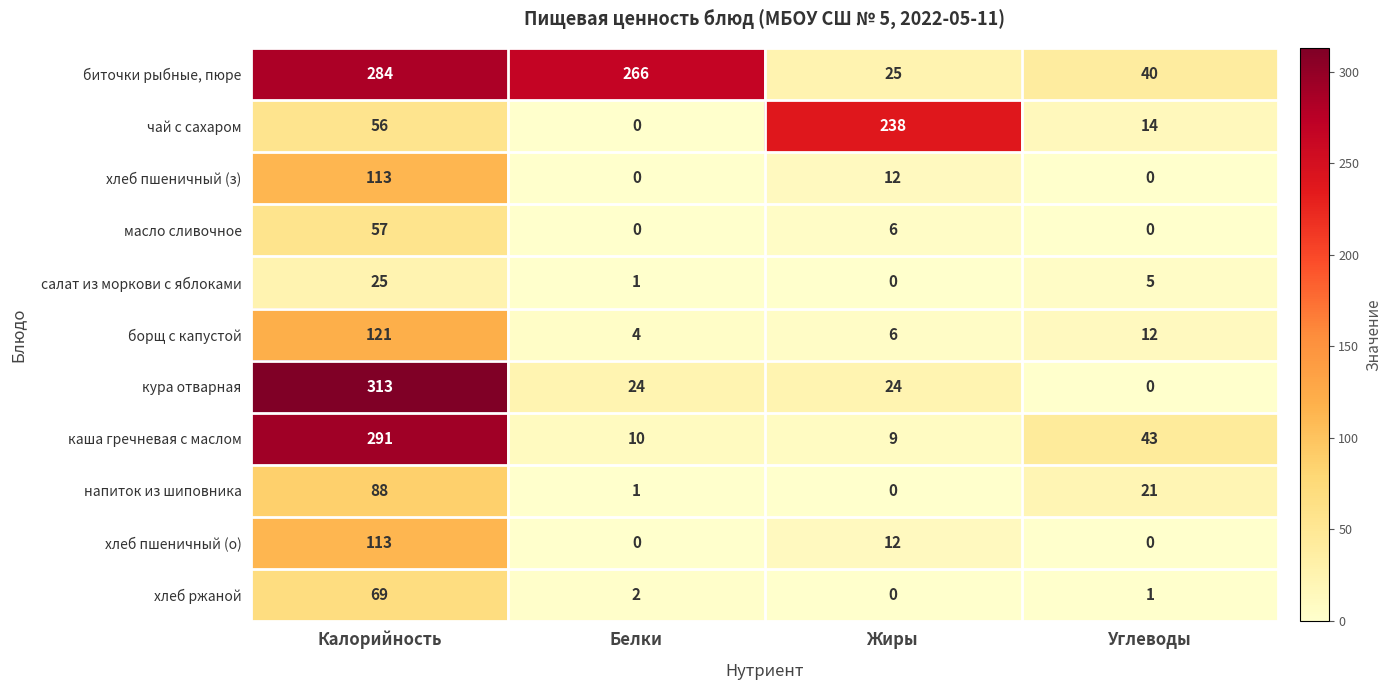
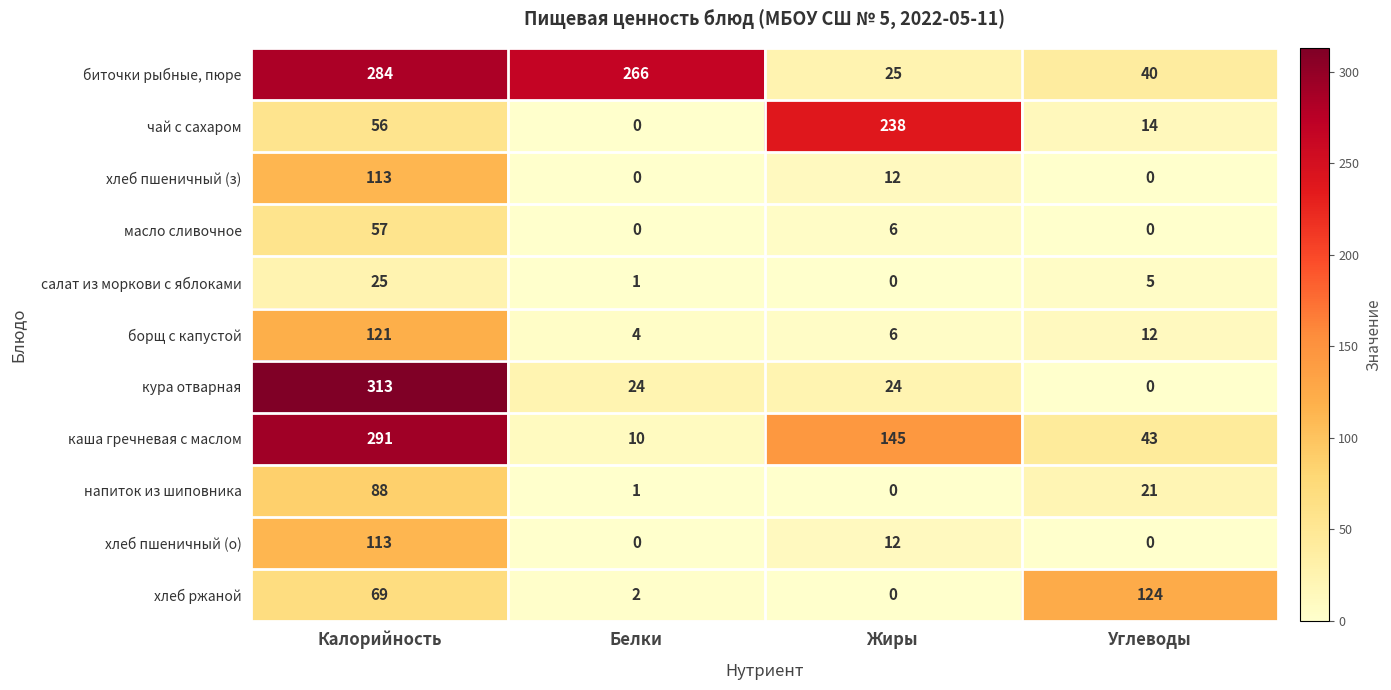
  {
    "биточки рыбные, пюре": {
      "Калорийность": 284,
      "Белки": 266,
      "Жиры": 25,
      "Углеводы": 40
    },
    "чай с сахаром": {
      "Калорийность": 56,
      "Белки": 0,
      "Жиры": 238,
      "Углеводы": 14
    },
    "хлеб пшеничный (з)": {
      "Калорийность": 113,
      "Белки": 0,
      "Жиры": 12,
      "Углеводы": 0
    },
    "масло сливочное": {
      "Калорийность": 57,
      "Белки": 0,
      "Жиры": 6,
      "Углеводы": 0
    },
    "салат из моркови с яблоками": {
      "Калорийность": 25,
      "Белки": 1,
      "Жиры": 0,
      "Углеводы": 5
    },
    "борщ с капустой": {
      "Калорийность": 121,
      "Белки": 4,
      "Жиры": 6,
      "Углеводы": 12
    },
    "кура отварная": {
      "Калорийность": 313,
      "Белки": 24,
      "Жиры": 24,
      "Углеводы": 0
    },
    "каша гречневая с маслом": {
      "Калорийность": 291,
      "Белки": 10,
-     "Жиры": 9,
+     "Жиры": 145,
      "Углеводы": 43
    },
    "напиток из шиповника": {
      "Калорийность": 88,
      "Белки": 1,
      "Жиры": 0,
      "Углеводы": 21
    },
    "хлеб пшеничный (о)": {
      "Калорийность": 113,
      "Белки": 0,
      "Жиры": 12,
      "Углеводы": 0
    },
    "хлеб ржаной": {
      "Калорийность": 69,
      "Белки": 2,
      "Жиры": 0,
-     "Углеводы": 1
+     "Углеводы": 124
    }
  }
